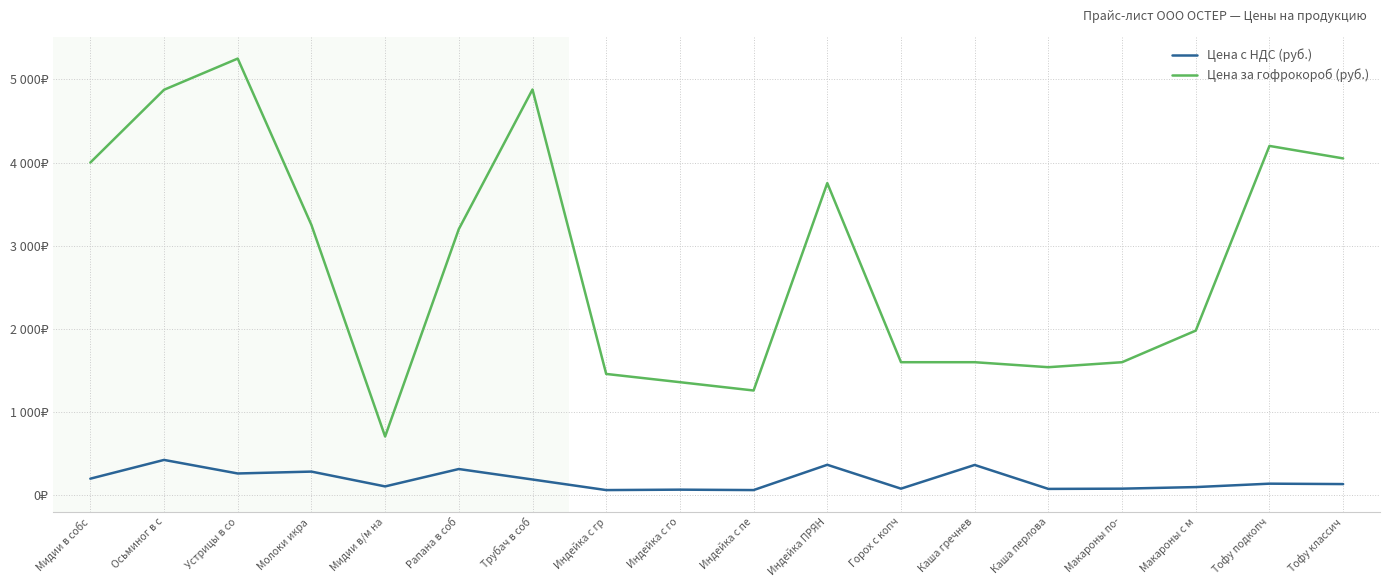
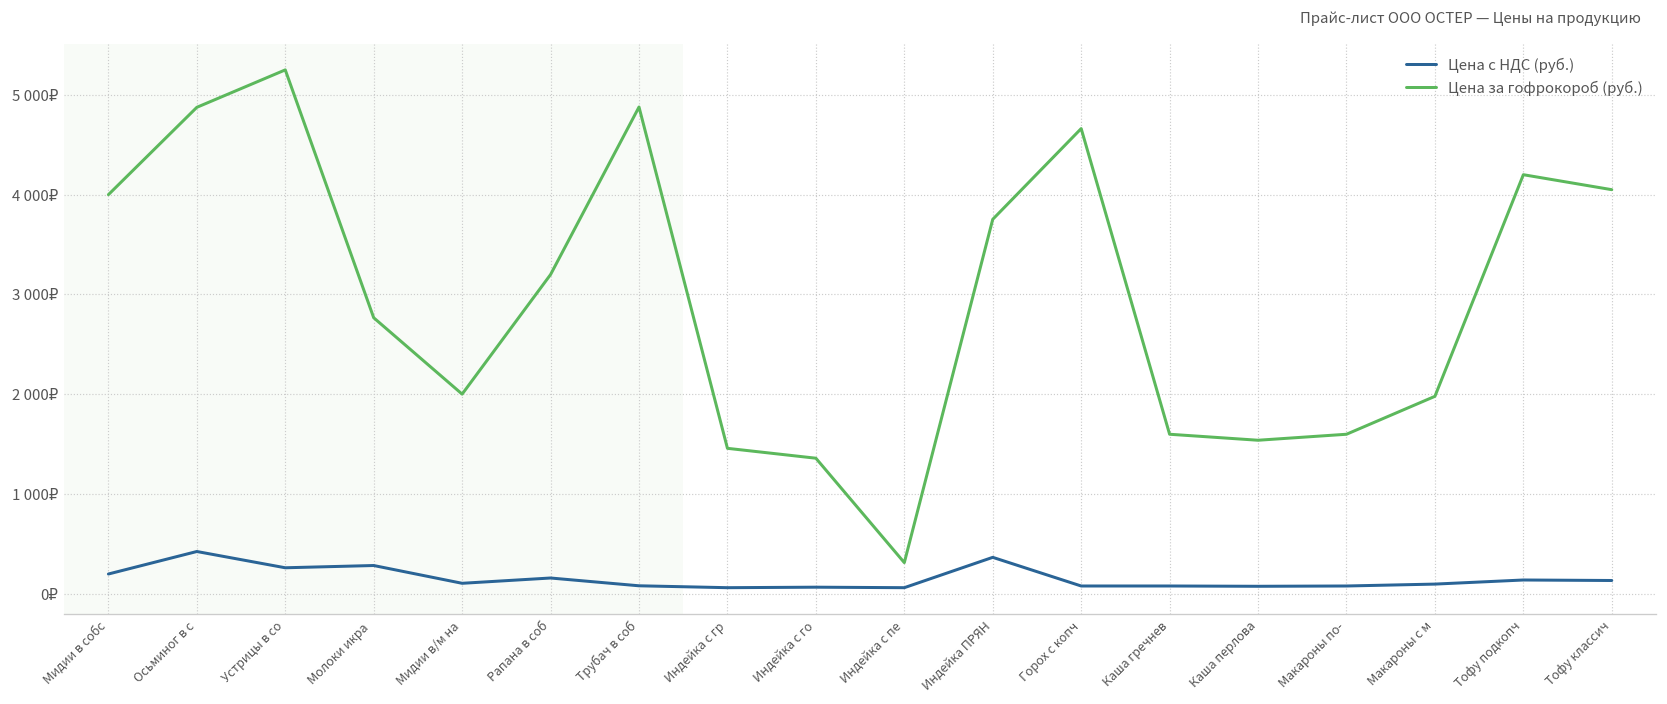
  {
    "Цена с НДС (руб.)": {
      "Мидии в собс": "200₽",
      "Осьминог в с": "400₽",
      "Устрицы в со": "300₽",
      "Молоки икра": "300₽",
      "Мидии в/м на": "100₽",
-     "Рапана в соб": "300₽",
-     "Трубач в соб": "200₽",
+     "Рапана в соб": "200₽",
+     "Трубач в соб": "100₽",
      "Индейка с гр": "100₽",
      "Индейка с го": "100₽",
      "Индейка с пе": "100₽",
      "Индейка ПРЯН": "400₽",
      "Горох с копч": "100₽",
-     "Каша гречнев": "400₽",
+     "Каша гречнев": "100₽",
      "Каша перлова": "100₽",
      "Макароны по-": "100₽",
      "Макароны с м": "100₽",
      "Тофу подкопч": "100₽",
      "Тофу классич": "100₽"
    },
    "Цена за гофрокороб (руб.)": {
      "Мидии в собс": "4000₽",
      "Осьминог в с": "4900₽",
      "Устрицы в со": "5300₽",
-     "Молоки икра": "3300₽",
-     "Мидии в/м на": "700₽",
+     "Молоки икра": "2800₽",
+     "Мидии в/м на": "2000₽",
      "Рапана в соб": "3200₽",
      "Трубач в соб": "4900₽",
      "Индейка с гр": "1500₽",
      "Индейка с го": "1400₽",
-     "Индейка с пе": "1300₽",
+     "Индейка с пе": "300₽",
      "Индейка ПРЯН": "3800₽",
-     "Горох с копч": "1600₽",
+     "Горох с копч": "4700₽",
      "Каша гречнев": "1600₽",
      "Каша перлова": "1500₽",
      "Макароны по-": "1600₽",
      "Макароны с м": "2000₽",
      "Тофу подкопч": "4200₽",
      "Тофу классич": "4100₽"
    }
  }
